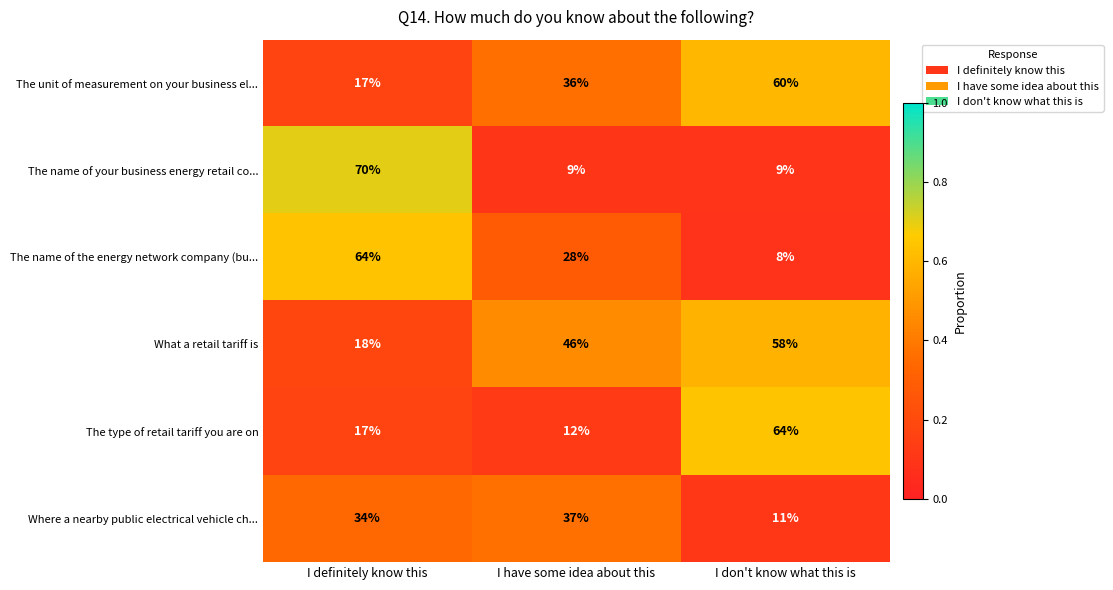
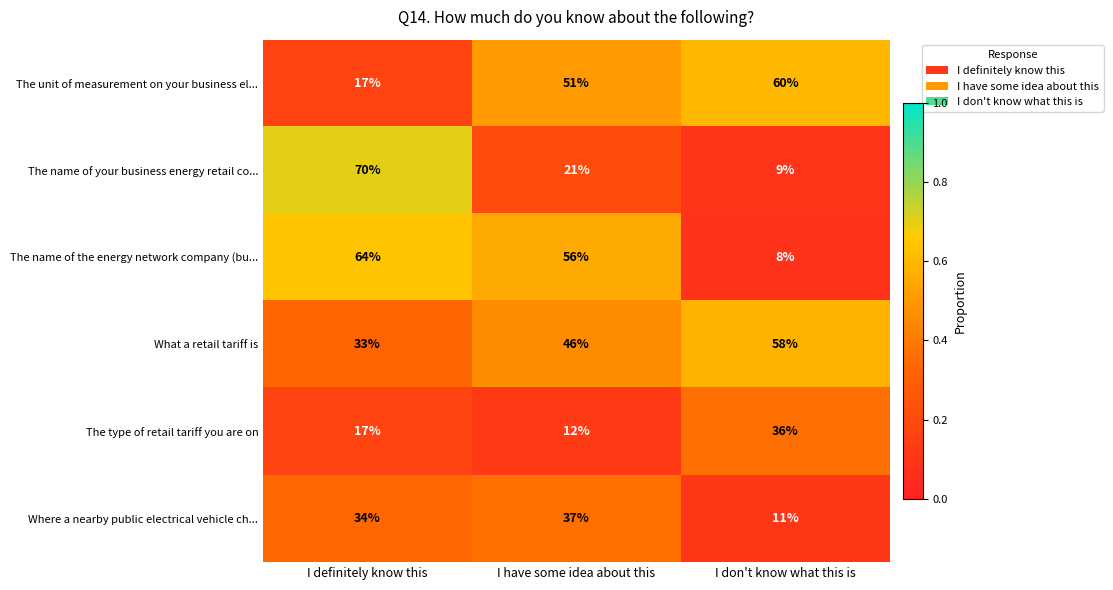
  {
    "The unit of measurement on your business el...": {
      "I definitely know this": "17%",
-     "I have some idea about this": "36%",
+     "I have some idea about this": "51%",
      "I don't know what this is": "60%"
    },
    "The name of your business energy retail co...": {
      "I definitely know this": "70%",
-     "I have some idea about this": "9%",
+     "I have some idea about this": "21%",
      "I don't know what this is": "9%"
    },
    "The name of the energy network company (bu...": {
      "I definitely know this": "64%",
-     "I have some idea about this": "28%",
+     "I have some idea about this": "56%",
      "I don't know what this is": "8%"
    },
    "What a retail tariff is": {
-     "I definitely know this": "18%",
+     "I definitely know this": "33%",
      "I have some idea about this": "46%",
      "I don't know what this is": "58%"
    },
    "The type of retail tariff you are on": {
      "I definitely know this": "17%",
      "I have some idea about this": "12%",
-     "I don't know what this is": "64%"
+     "I don't know what this is": "36%"
    },
    "Where a nearby public electrical vehicle ch...": {
      "I definitely know this": "34%",
      "I have some idea about this": "37%",
      "I don't know what this is": "11%"
    }
  }
